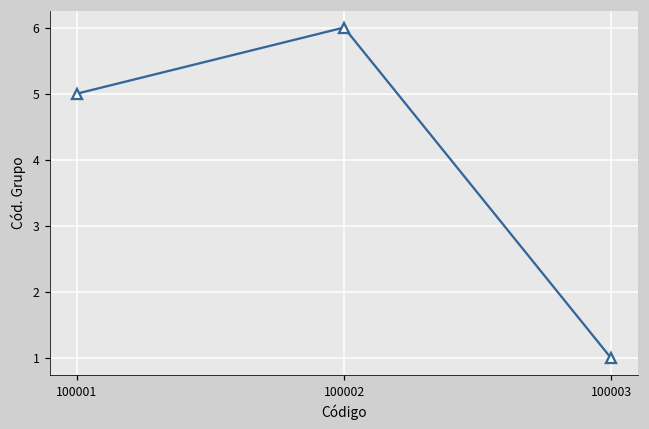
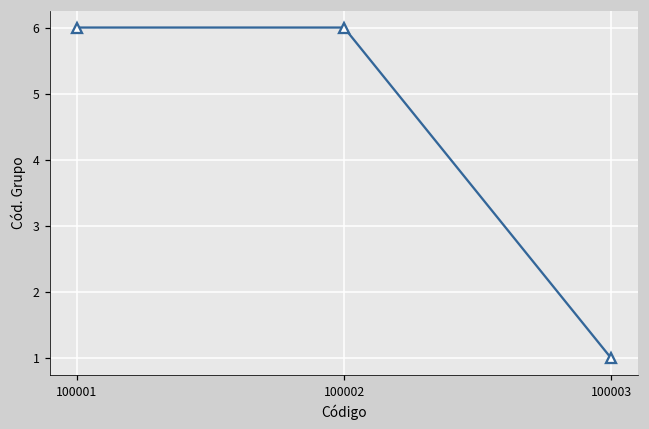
  {
-   "100001": 5,
+   "100001": 6,
    "100002": 6,
    "100003": 1
  }
